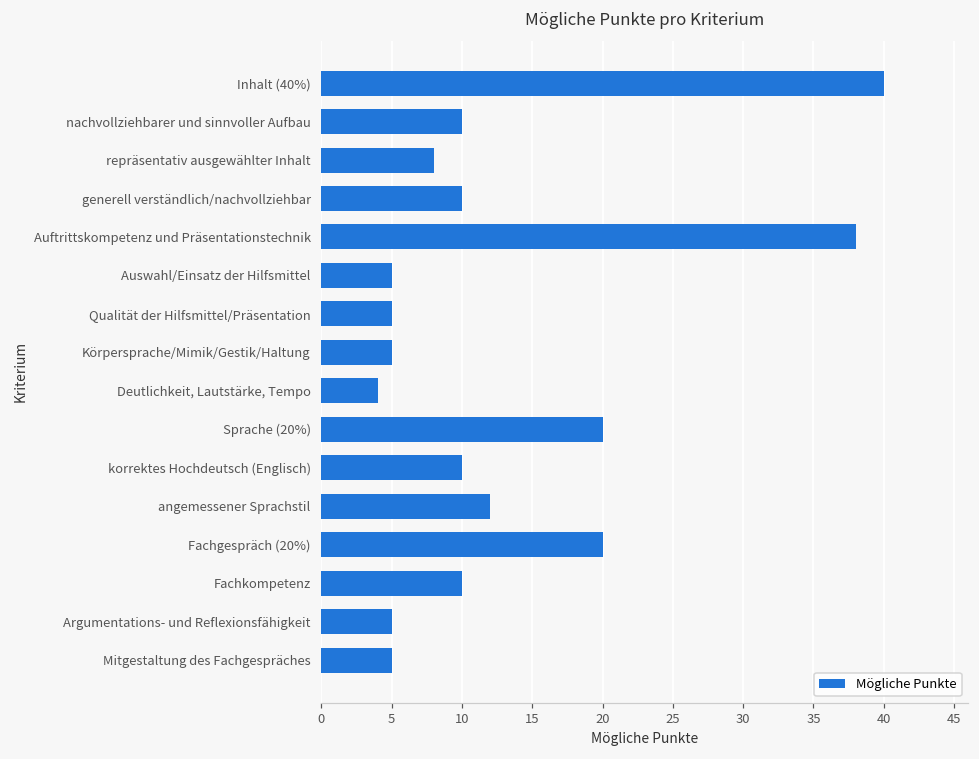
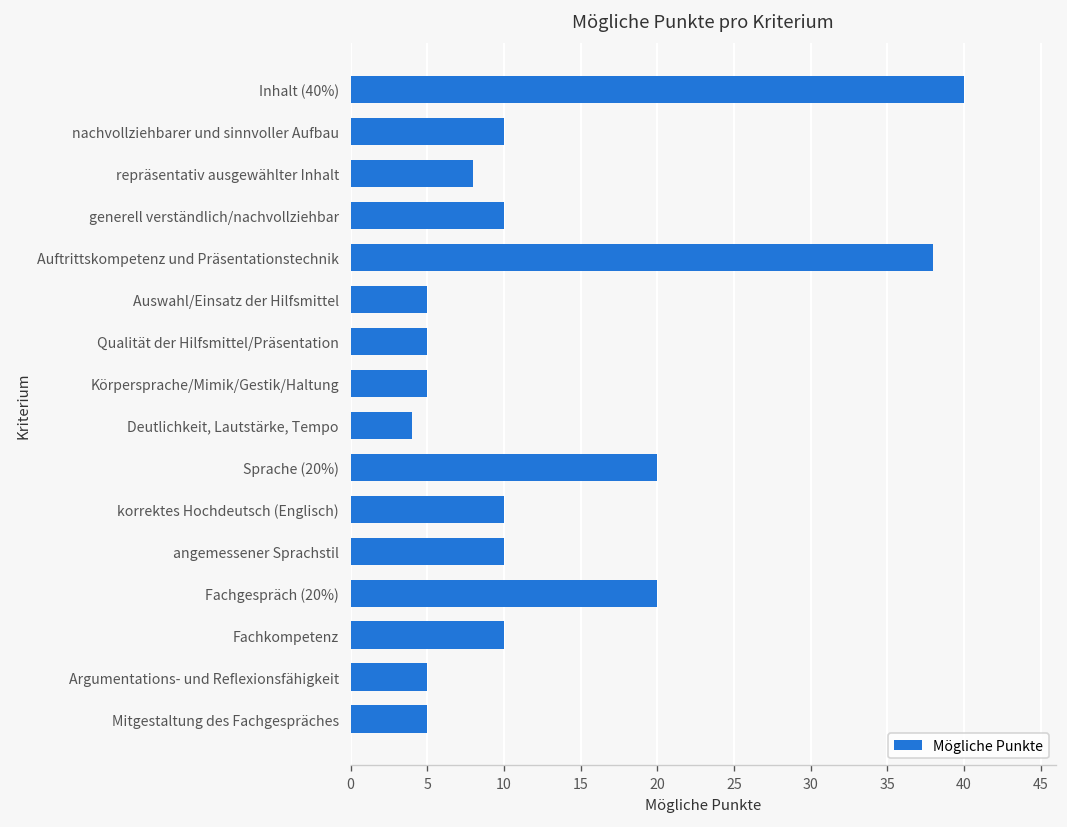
  {
    "Inhalt (40%)": 40,
    "nachvollziehbarer und sinnvoller Aufbau": 10,
    "repräsentativ ausgewählter Inhalt": 8,
    "generell verständlich/nachvollziehbar": 10,
    "Auftrittskompetenz und Präsentationstechnik": 38,
    "Auswahl/Einsatz der Hilfsmittel": 5,
    "Qualität der Hilfsmittel/Präsentation": 5,
    "Körpersprache/Mimik/Gestik/Haltung": 5,
    "Deutlichkeit, Lautstärke, Tempo": 4,
    "Sprache (20%)": 20,
    "korrektes Hochdeutsch (Englisch)": 10,
-   "angemessener Sprachstil": 12,
+   "angemessener Sprachstil": 10,
    "Fachgespräch (20%)": 20,
    "Fachkompetenz": 10,
    "Argumentations- und Reflexionsfähigkeit": 5,
    "Mitgestaltung des Fachgespräches": 5
  }
